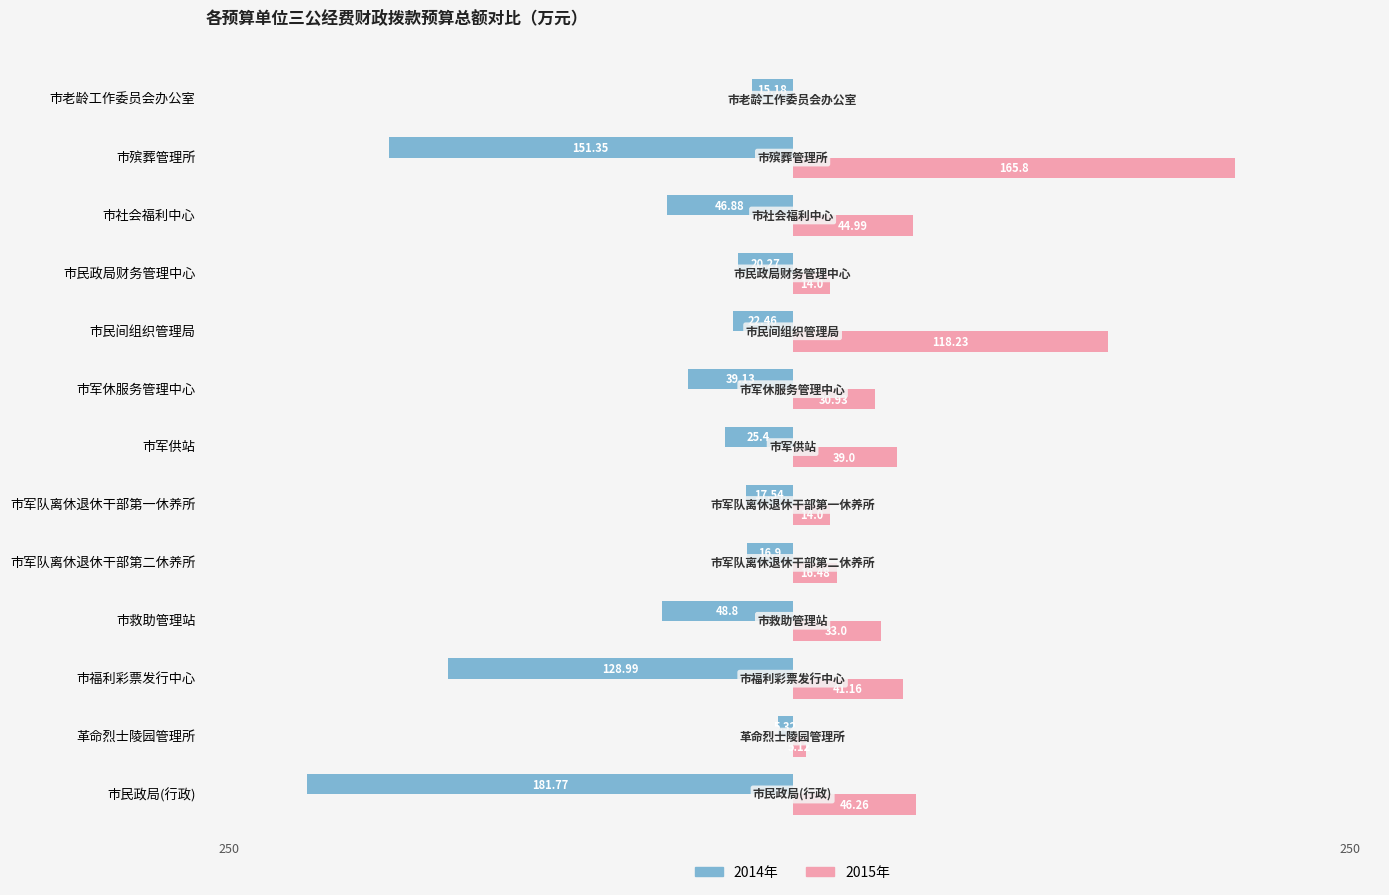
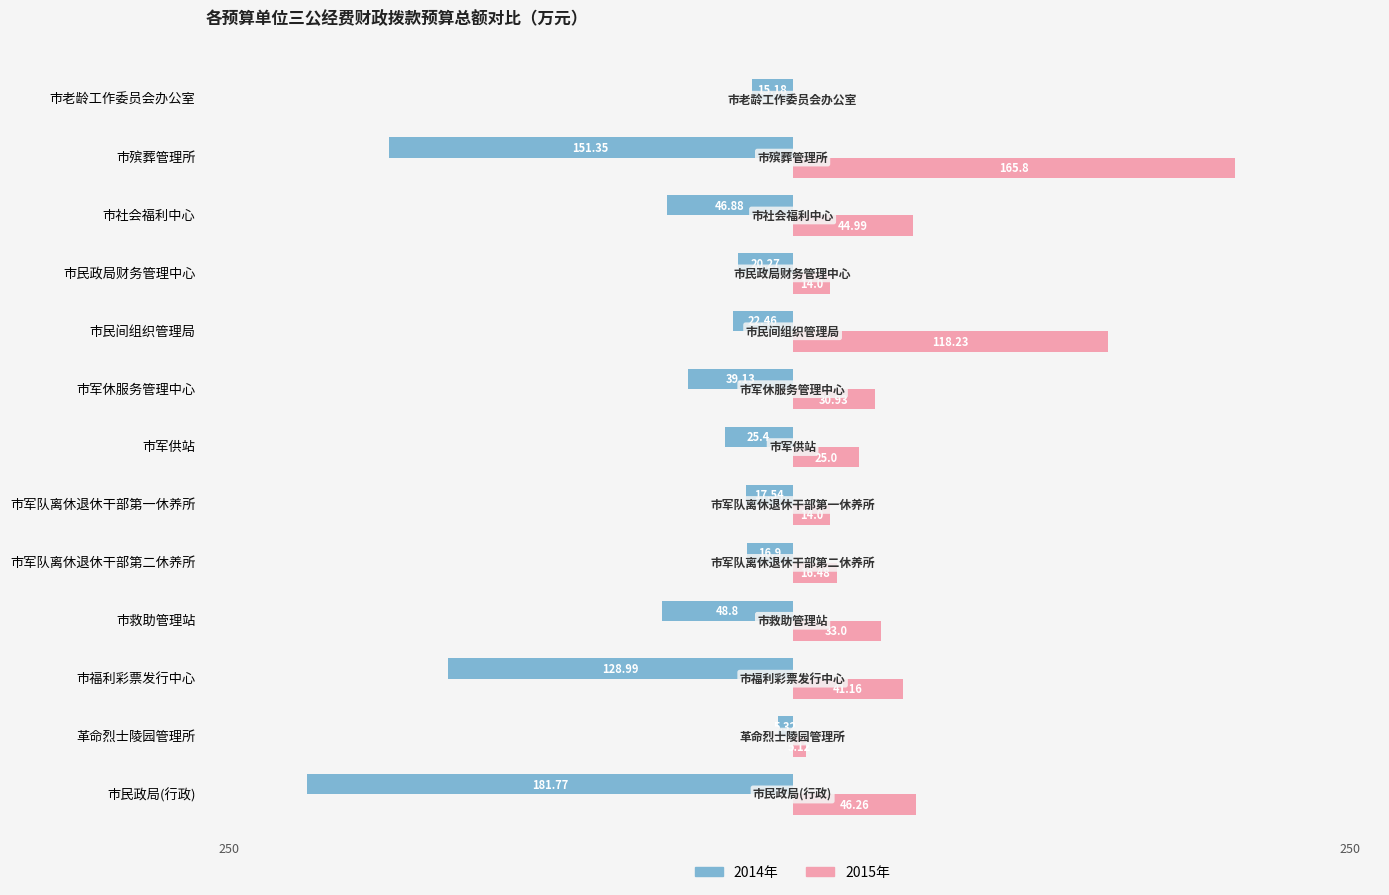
  {
    "2015年": {
      "市殡葬管理所": 165.8,
      "市社会福利中心": 44.99,
      "市民间组织管理局": 118.23,
-     "市军供站": 39.0,
+     "市军供站": 25.0,
      "市民政局(行政)": 46.26
    }
  }
